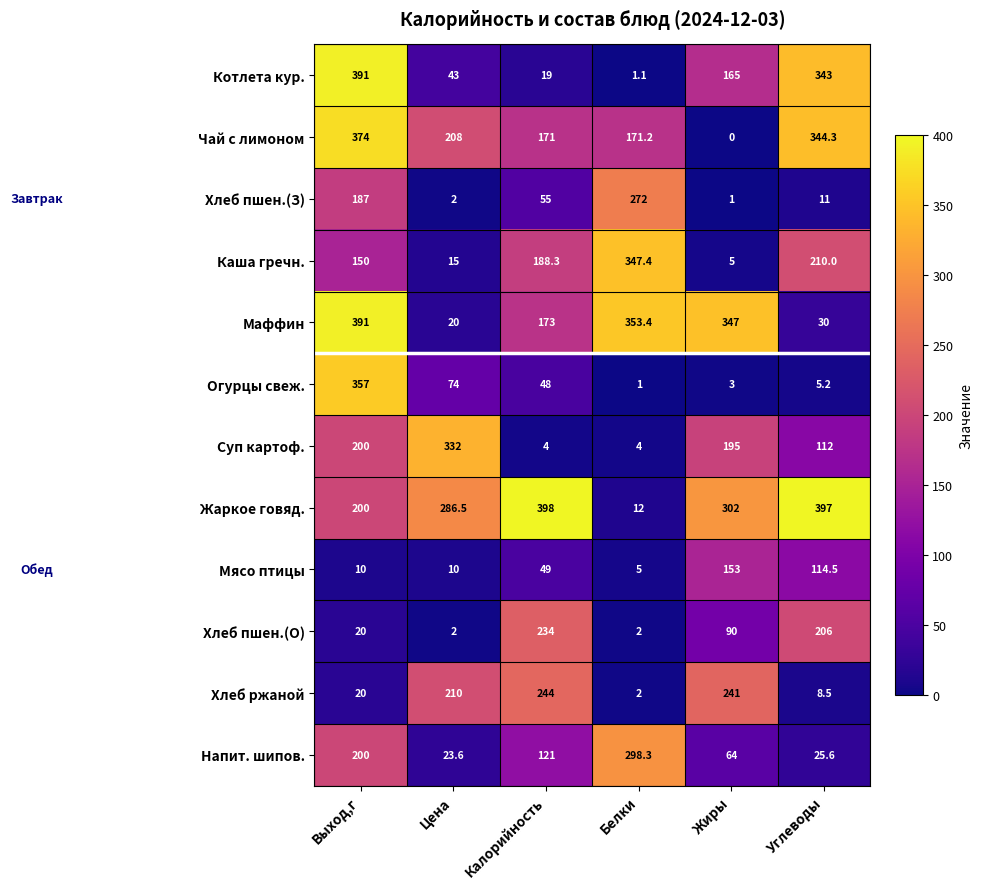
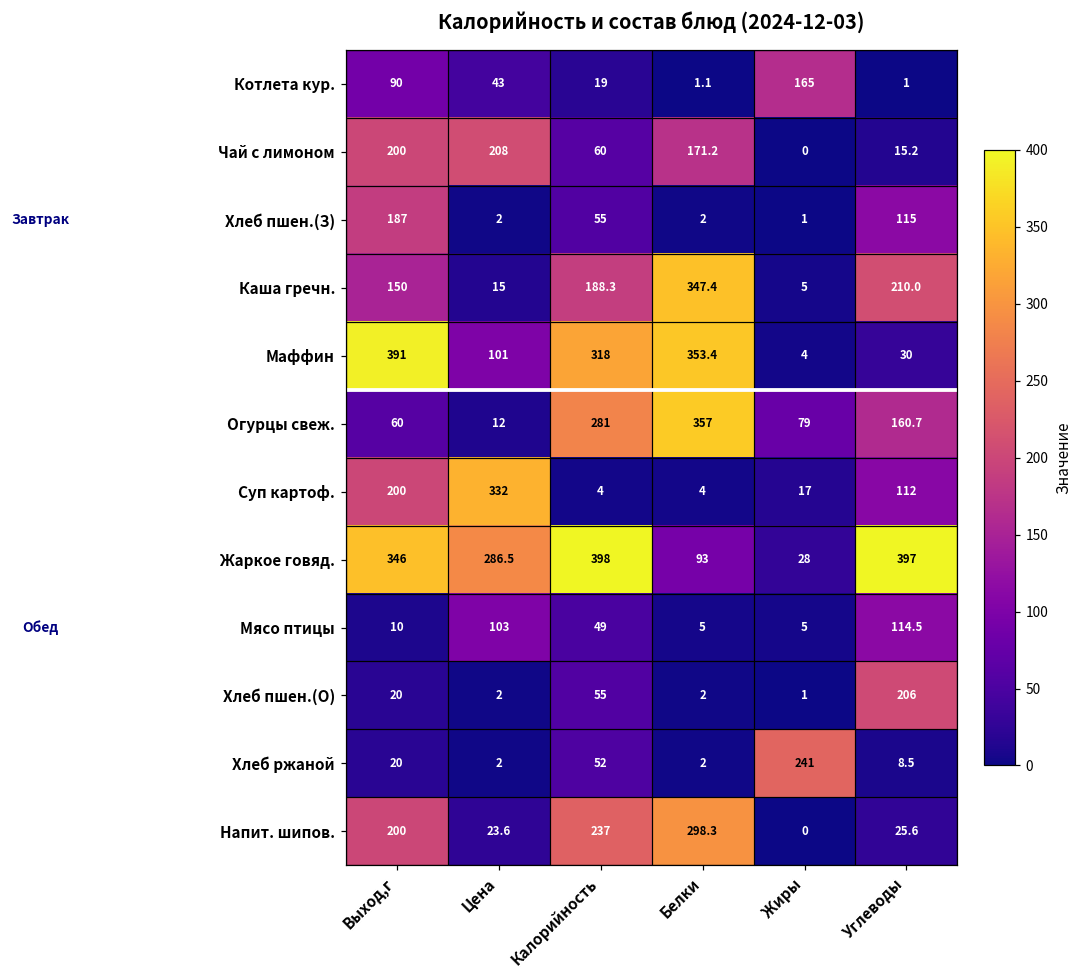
  {
    "Котлета кур.": {
-     "Выход,г": 391,
+     "Выход,г": 90,
      "Цена": 43,
      "Калорийность": 19,
      "Белки": 1.1,
      "Жиры": 165,
-     "Углеводы": 343
+     "Углеводы": 1
    },
    "Чай с лимоном": {
-     "Выход,г": 374,
+     "Выход,г": 200,
      "Цена": 208,
-     "Калорийность": 171,
+     "Калорийность": 60,
      "Белки": 171.2,
      "Жиры": 0,
-     "Углеводы": 344.3
+     "Углеводы": 15.2
    },
    "Хлеб пшен.(З)": {
      "Выход,г": 187,
      "Цена": 2,
      "Калорийность": 55,
-     "Белки": 272,
+     "Белки": 2,
      "Жиры": 1,
-     "Углеводы": 11
+     "Углеводы": 115
    },
    "Каша гречн.": {
      "Выход,г": 150,
      "Цена": 15,
      "Калорийность": 188.3,
      "Белки": 347.4,
      "Жиры": 5,
      "Углеводы": 210.0
    },
    "Маффин": {
      "Выход,г": 391,
-     "Цена": 20,
-     "Калорийность": 173,
+     "Цена": 101,
+     "Калорийность": 318,
      "Белки": 353.4,
-     "Жиры": 347,
+     "Жиры": 4,
      "Углеводы": 30
    },
    "Огурцы свеж.": {
-     "Выход,г": 357,
-     "Цена": 74,
-     "Калорийность": 48,
-     "Белки": 1,
-     "Жиры": 3,
-     "Углеводы": 5.2
+     "Выход,г": 60,
+     "Цена": 12,
+     "Калорийность": 281,
+     "Белки": 357,
+     "Жиры": 79,
+     "Углеводы": 160.7
    },
    "Суп картоф.": {
      "Выход,г": 200,
      "Цена": 332,
      "Калорийность": 4,
      "Белки": 4,
-     "Жиры": 195,
+     "Жиры": 17,
      "Углеводы": 112
    },
    "Жаркое говяд.": {
-     "Выход,г": 200,
+     "Выход,г": 346,
      "Цена": 286.5,
      "Калорийность": 398,
-     "Белки": 12,
-     "Жиры": 302,
+     "Белки": 93,
+     "Жиры": 28,
      "Углеводы": 397
    },
    "Мясо птицы": {
      "Выход,г": 10,
-     "Цена": 10,
+     "Цена": 103,
      "Калорийность": 49,
      "Белки": 5,
-     "Жиры": 153,
+     "Жиры": 5,
      "Углеводы": 114.5
    },
    "Хлеб пшен.(О)": {
      "Выход,г": 20,
      "Цена": 2,
-     "Калорийность": 234,
+     "Калорийность": 55,
      "Белки": 2,
-     "Жиры": 90,
+     "Жиры": 1,
      "Углеводы": 206
    },
    "Хлеб ржаной": {
      "Выход,г": 20,
-     "Цена": 210,
-     "Калорийность": 244,
+     "Цена": 2,
+     "Калорийность": 52,
      "Белки": 2,
      "Жиры": 241,
      "Углеводы": 8.5
    },
    "Напит. шипов.": {
      "Выход,г": 200,
      "Цена": 23.6,
-     "Калорийность": 121,
+     "Калорийность": 237,
      "Белки": 298.3,
-     "Жиры": 64,
+     "Жиры": 0,
      "Углеводы": 25.6
    }
  }
